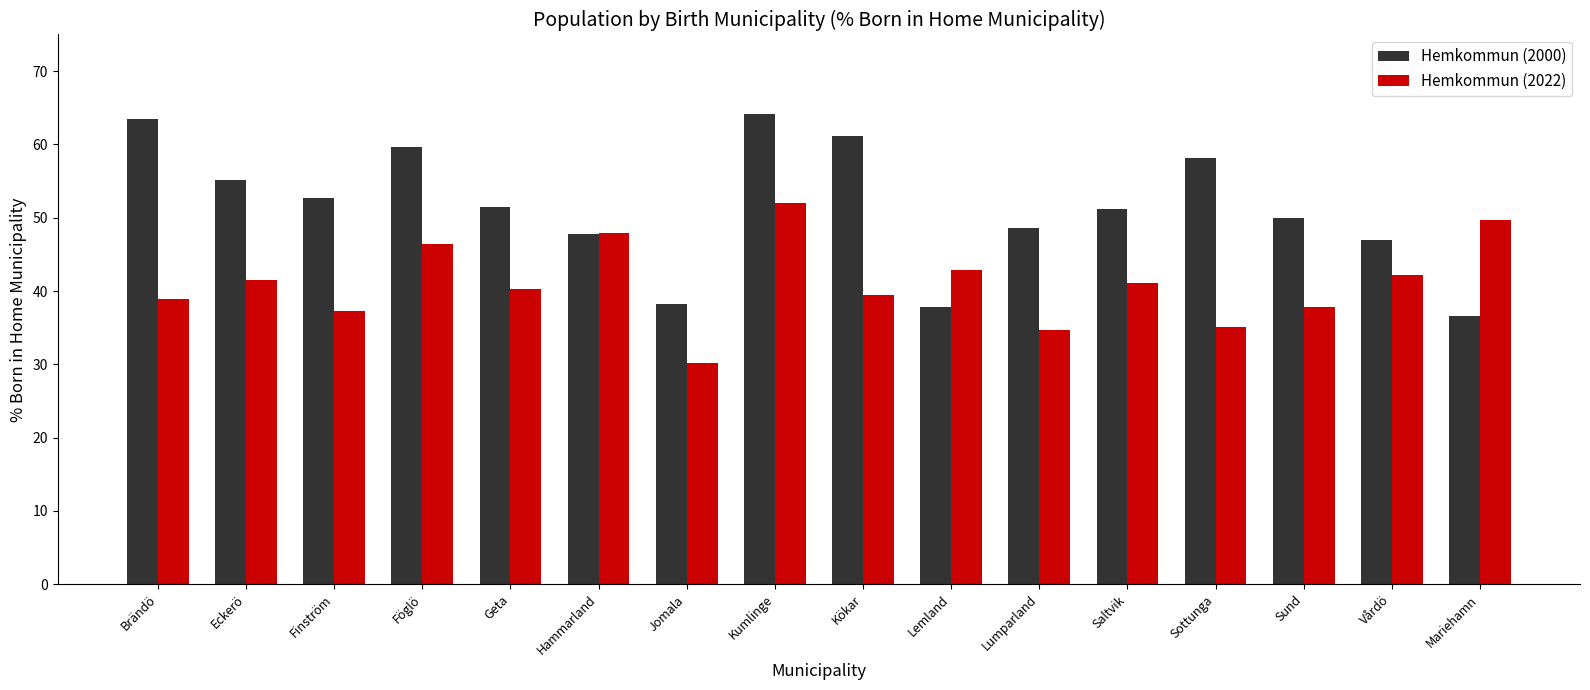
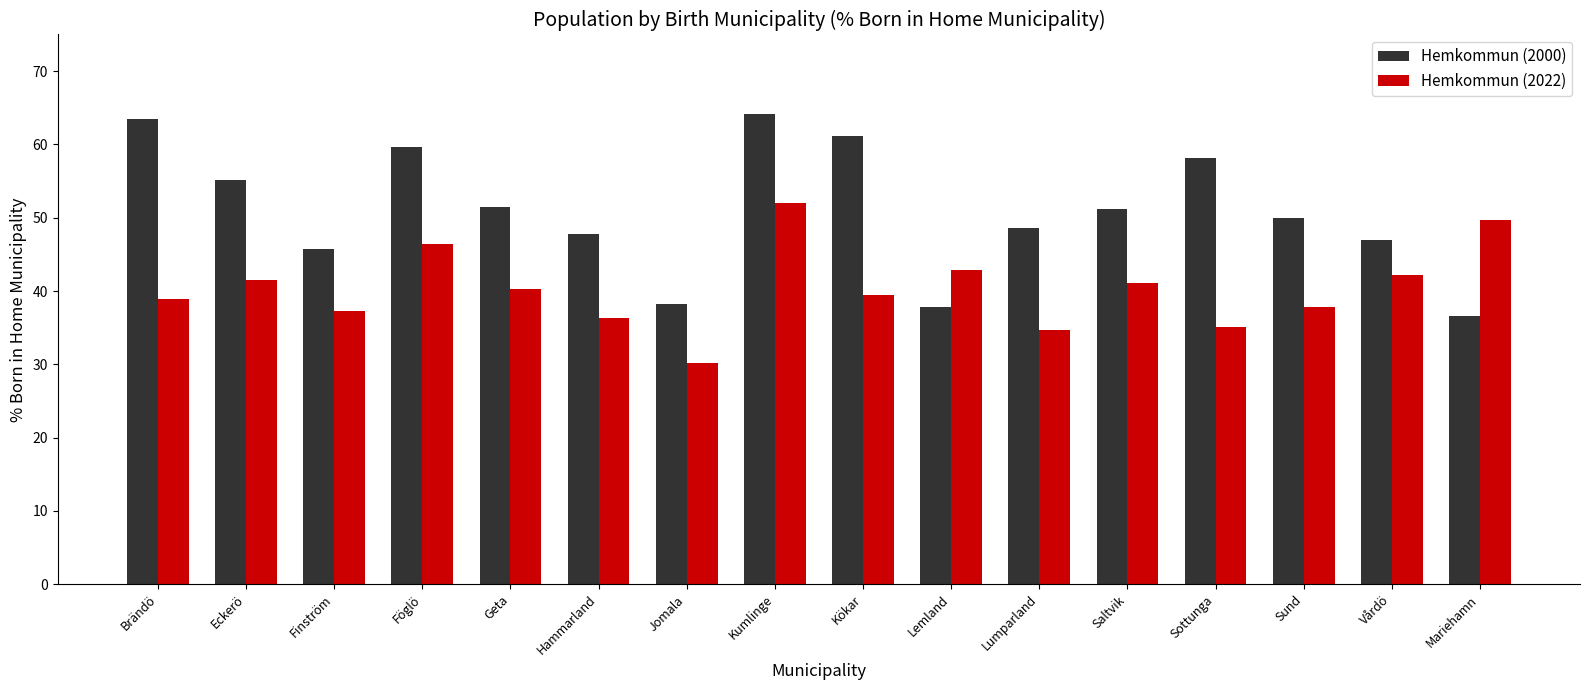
  {
    "Hemkommun (2000)": {
      "Brändö": 63,
      "Eckerö": 55,
-     "Finström": 53,
+     "Finström": 46,
      "Föglö": 60,
      "Geta": 51,
      "Hammarland": 48,
      "Jomala": 38,
      "Kumlinge": 64,
      "Kökar": 61,
      "Lemland": 38,
      "Lumparland": 49,
      "Saltvik": 51,
      "Sottunga": 58,
      "Sund": 50,
      "Vårdö": 47,
      "Mariehamn": 37
    },
    "Hemkommun (2022)": {
      "Brändö": 39,
      "Eckerö": 42,
      "Finström": 37,
      "Föglö": 46,
      "Geta": 40,
-     "Hammarland": 48,
+     "Hammarland": 36,
      "Jomala": 30,
      "Kumlinge": 52,
      "Kökar": 39,
      "Lemland": 43,
      "Lumparland": 35,
      "Saltvik": 41,
      "Sottunga": 35,
      "Sund": 38,
      "Vårdö": 42,
      "Mariehamn": 50
    }
  }
